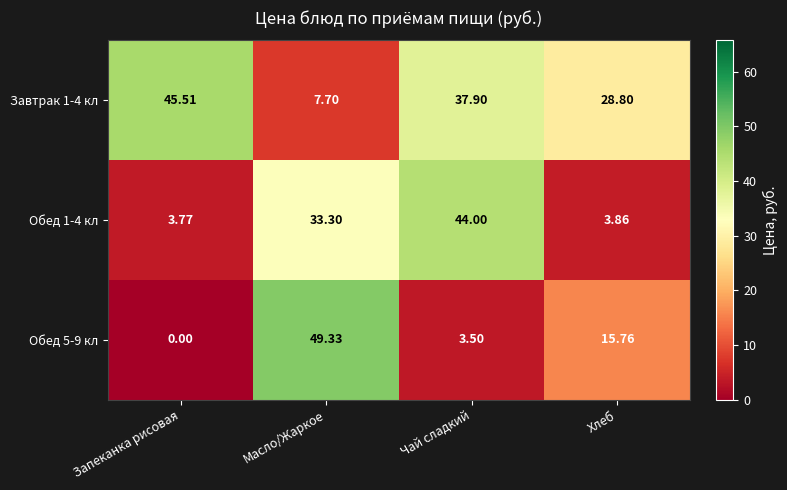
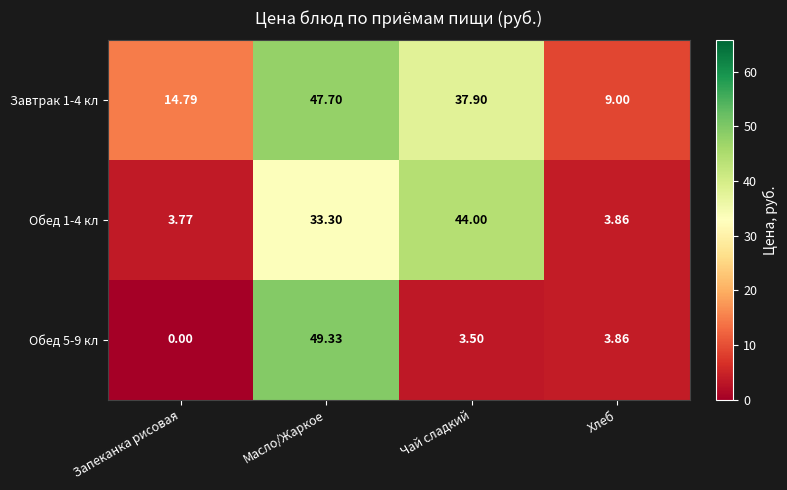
  {
    "Завтрак 1-4 кл": {
-     "Запеканка рисовая": 45.51,
-     "Масло/Жаркое": 7.70,
+     "Запеканка рисовая": 14.79,
+     "Масло/Жаркое": 47.70,
      "Чай сладкий": 37.90,
-     "Хлеб": 28.80
+     "Хлеб": 9.00
    },
    "Обед 1-4 кл": {
      "Запеканка рисовая": 3.77,
      "Масло/Жаркое": 33.30,
      "Чай сладкий": 44.00,
      "Хлеб": 3.86
    },
    "Обед 5-9 кл": {
      "Запеканка рисовая": 0.00,
      "Масло/Жаркое": 49.33,
      "Чай сладкий": 3.50,
-     "Хлеб": 15.76
+     "Хлеб": 3.86
    }
  }
